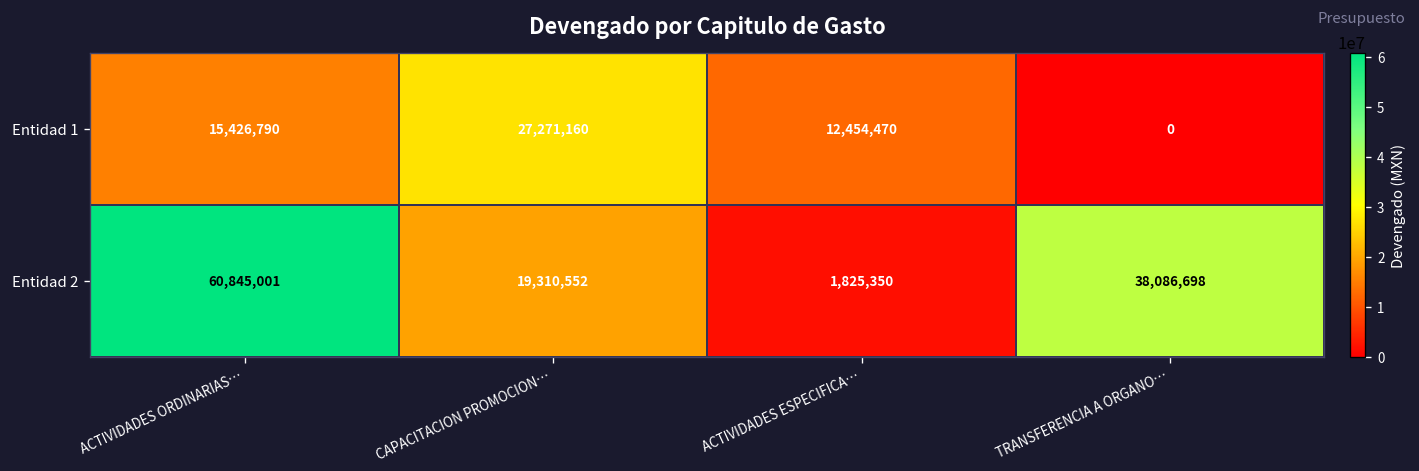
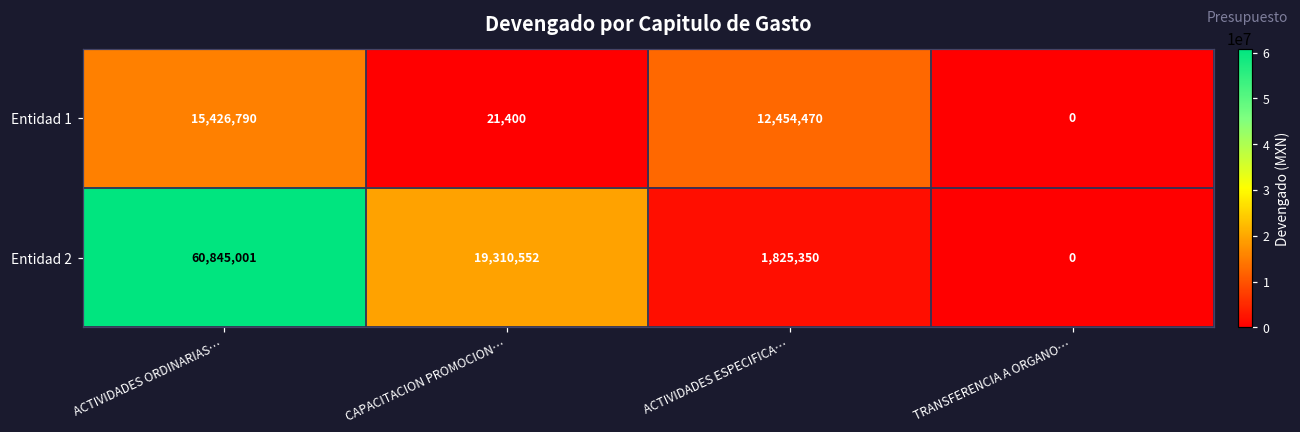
  {
    "Entidad 1": {
      "ACTIVIDADES ORDINARIAS…": "15,426,790",
-     "CAPACITACION PROMOCION…": "27,271,160",
+     "CAPACITACION PROMOCION…": "21,400",
      "ACTIVIDADES ESPECIFICA…": "12,454,470",
      "TRANSFERENCIA A ORGANO…": "0"
    },
    "Entidad 2": {
      "ACTIVIDADES ORDINARIAS…": "60,845,001",
      "CAPACITACION PROMOCION…": "19,310,552",
      "ACTIVIDADES ESPECIFICA…": "1,825,350",
-     "TRANSFERENCIA A ORGANO…": "38,086,698"
+     "TRANSFERENCIA A ORGANO…": "0"
    }
  }
